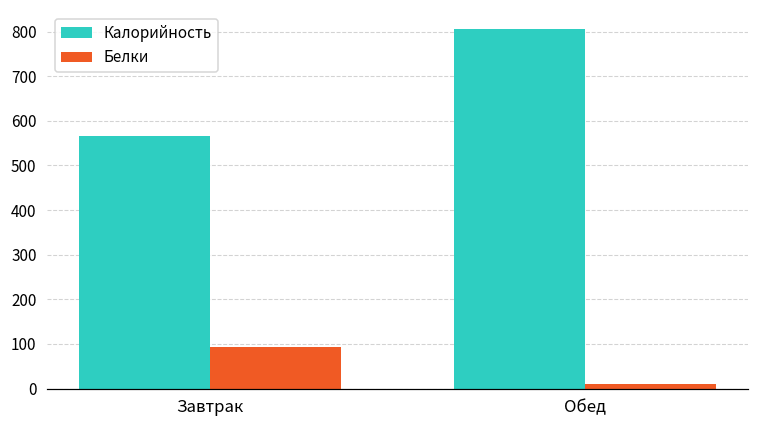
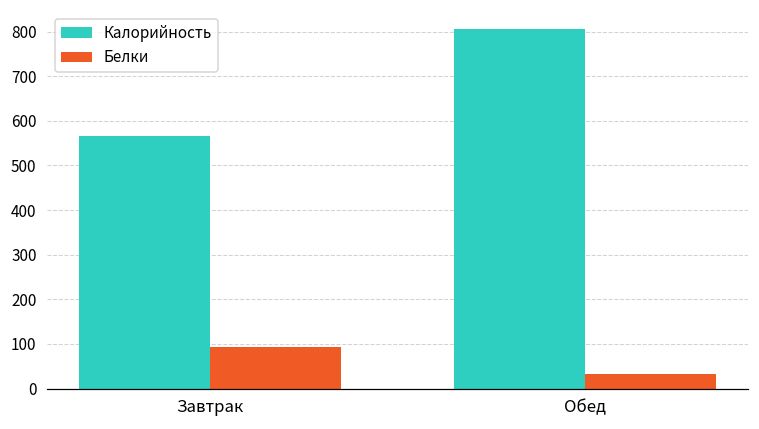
  {
    "Калорийность": {
      "Завтрак": 570,
      "Обед": 810
    },
    "Белки": {
      "Завтрак": 90,
-     "Обед": 10
+     "Обед": 30
    }
  }
